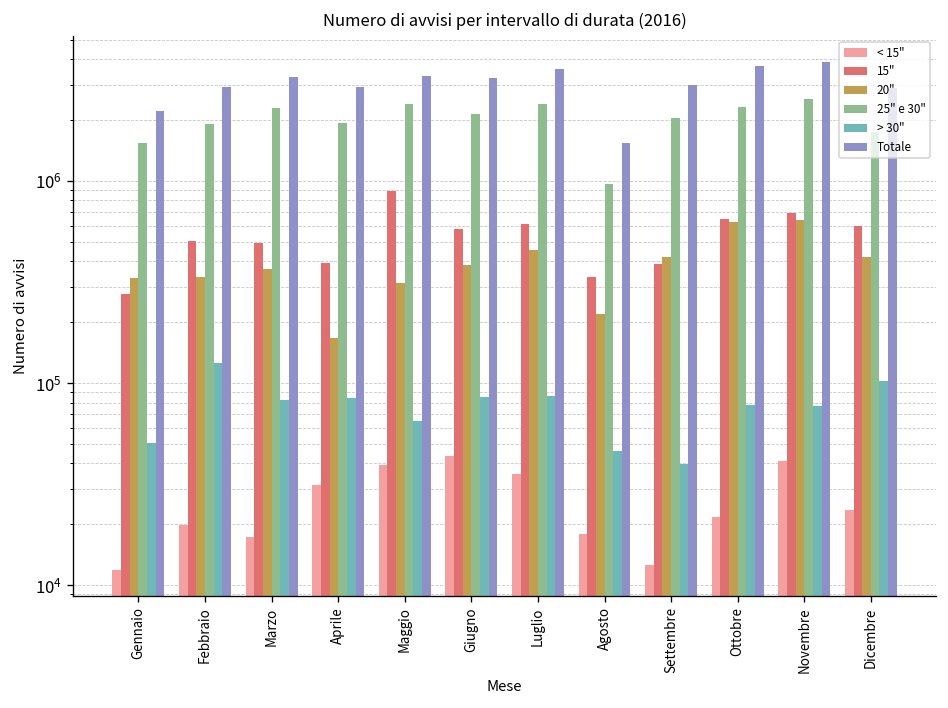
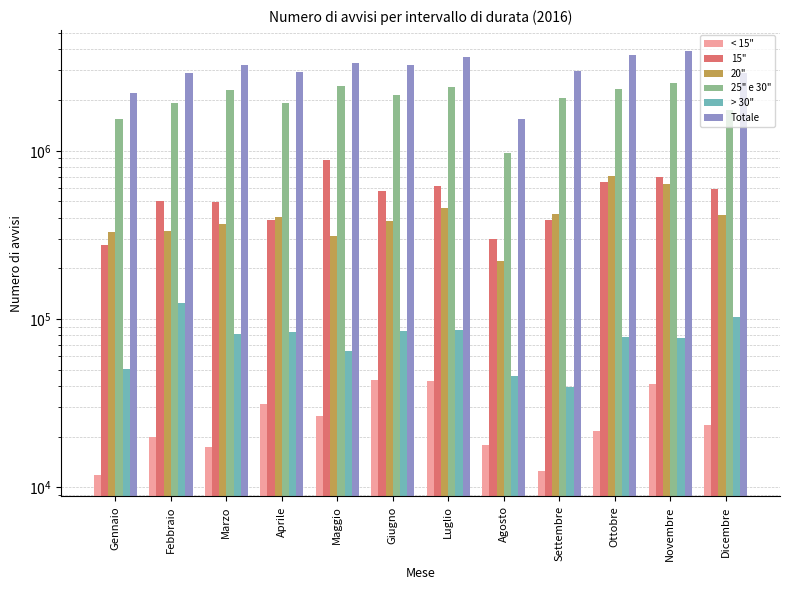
  {
    "< 15\"": {
      "Gennaio": 12000,
      "Febbraio": 20000,
      "Marzo": 17000,
      "Aprile": 31000,
-     "Maggio": 39000,
+     "Maggio": 26000,
      "Giugno": 43000,
-     "Luglio": 35000,
+     "Luglio": 43000,
      "Agosto": 18000,
      "Settembre": 13000,
      "Ottobre": 22000,
      "Novembre": 41000,
      "Dicembre": 23000
    },
    "15\"": {
      "Gennaio": 280000,
      "Febbraio": 500000,
      "Marzo": 490000,
      "Aprile": 390000,
      "Maggio": 900000,
      "Giugno": 580000,
      "Luglio": 610000,
-     "Agosto": 340000,
+     "Agosto": 300000,
      "Settembre": 390000,
      "Ottobre": 650000,
      "Novembre": 700000,
      "Dicembre": 600000
    },
    "20\"": {
      "Gennaio": 330000,
      "Febbraio": 330000,
      "Marzo": 370000,
-     "Aprile": 170000,
+     "Aprile": 400000,
      "Maggio": 310000,
      "Giugno": 380000,
      "Luglio": 460000,
      "Agosto": 220000,
      "Settembre": 420000,
-     "Ottobre": 630000,
+     "Ottobre": 710000,
      "Novembre": 640000,
      "Dicembre": 420000
    }
  }
